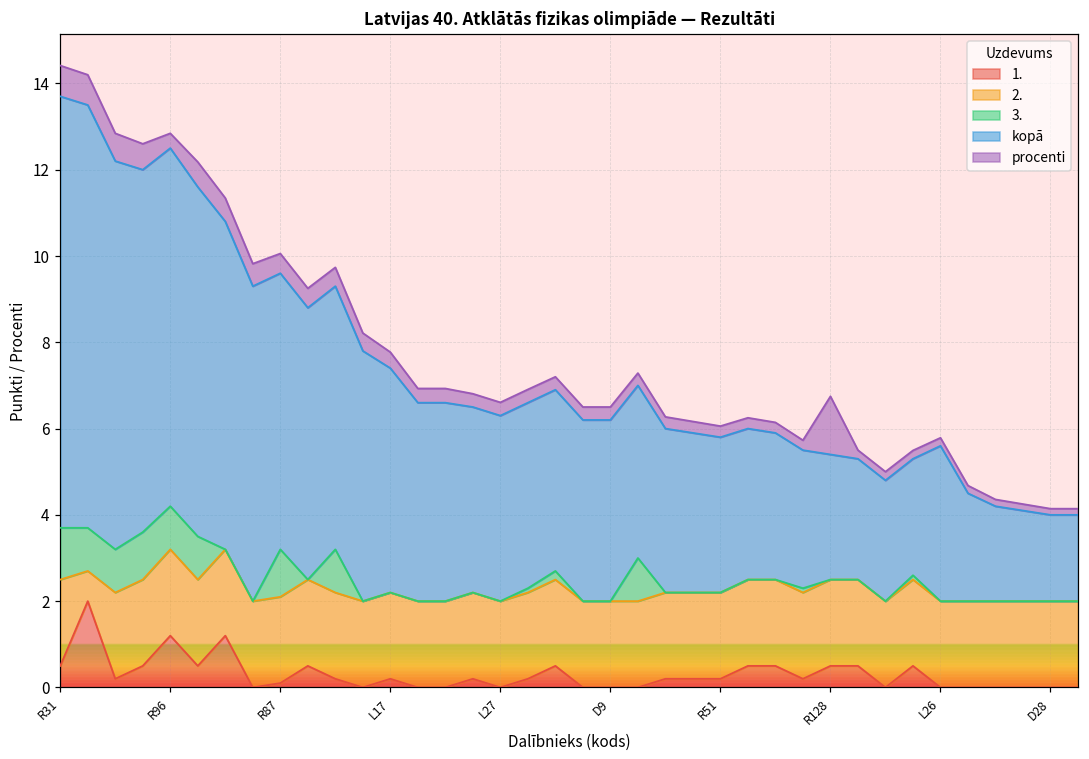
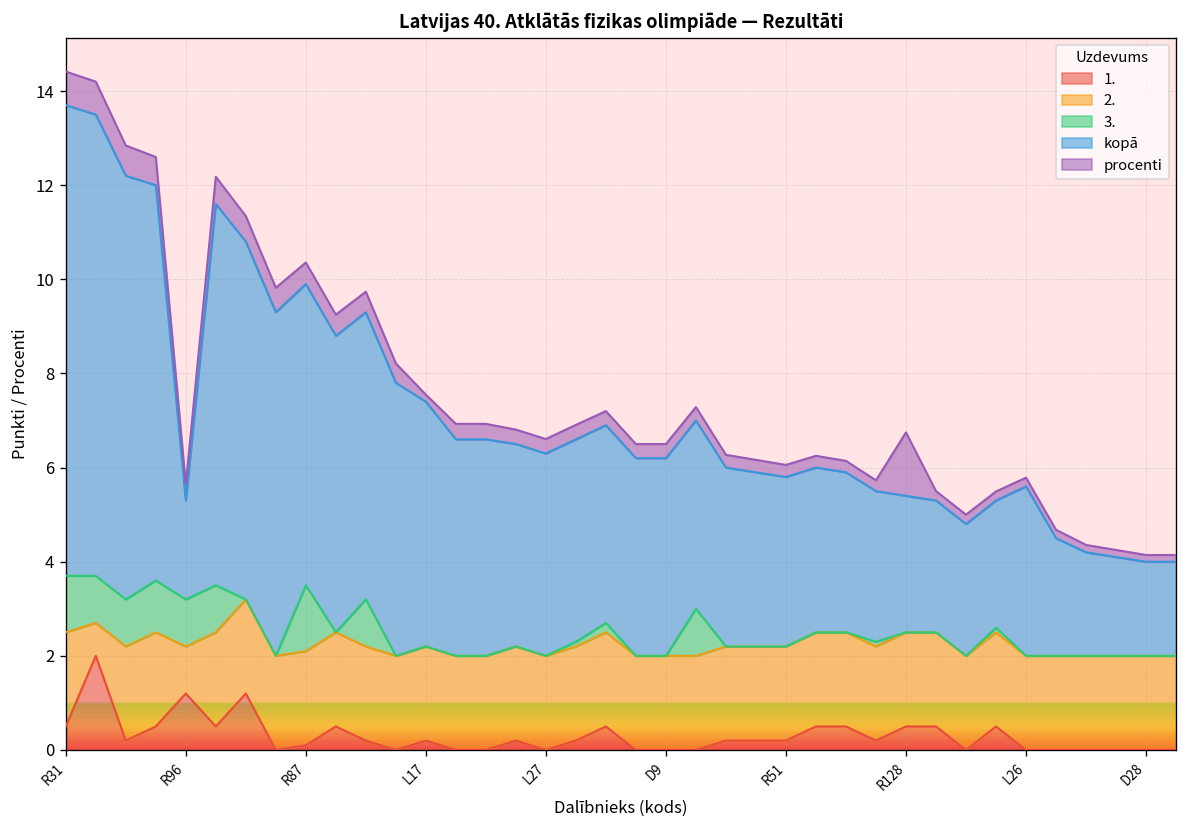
  {
    "1.": {
      "R31": 0.5,
      "R96": 1.2,
      "R87": 0.1,
      "L17": 0.2,
      "L27": 0.0,
      "D9": 0.0,
      "R51": 0.2,
      "R128": 0.5,
      "L26": 0.0,
      "D28": 0.0
    },
    "2.": {
      "R31": 2.5,
-     "R96": 2,
+     "R96": 1,
      "R87": 2.1
    },
    "3.": {
      "R31": 1.2,
      "R96": 1.0,
-     "R87": 1.1
+     "R87": 1.4
    },
    "kopā": {
      "R31": 10.0,
-     "R96": 8.3,
+     "R96": 2.1,
      "R87": 6.4,
      "L17": 5.2,
      "L27": 4.3,
      "D9": 4.2,
      "R51": 3.6,
      "R128": 2.9,
      "L26": 3.6,
      "D28": 2.0
    },
    "procenti": {
      "R31": 0.7,
      "R96": 0.3,
      "R87": 0.5,
-     "L17": 0.4,
+     "L17": 0.2,
      "L27": 0.3,
      "D9": 0.3,
      "R51": 0.3,
      "R128": 1.3,
      "L26": 0.2,
      "D28": 0.1
    }
  }
